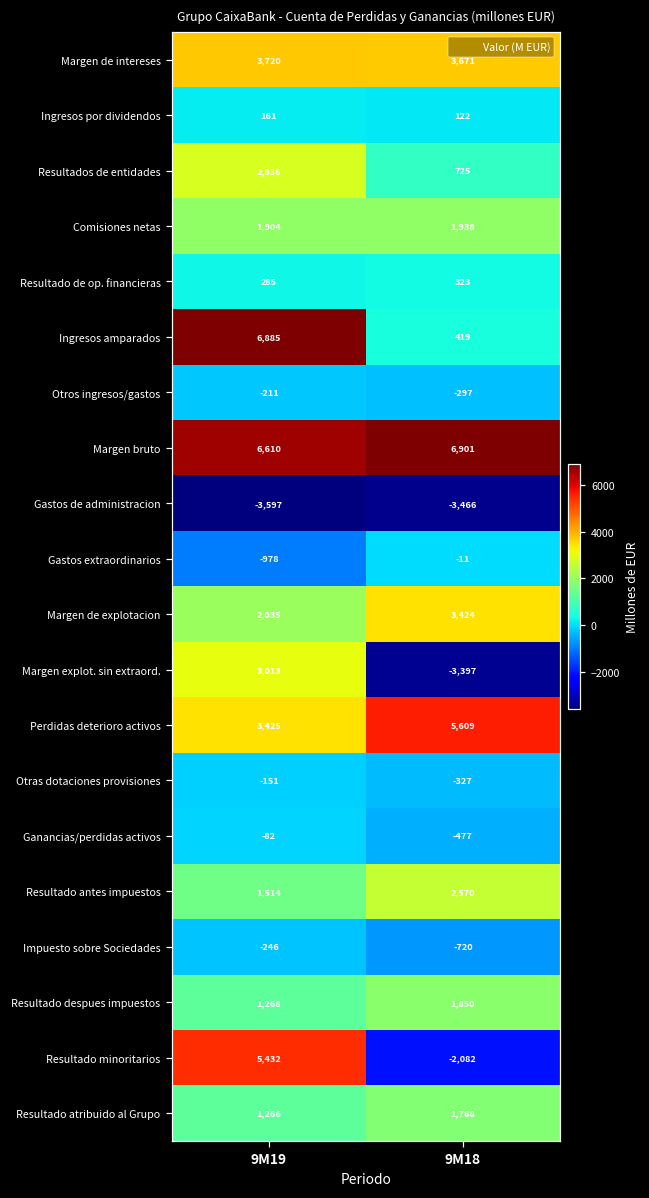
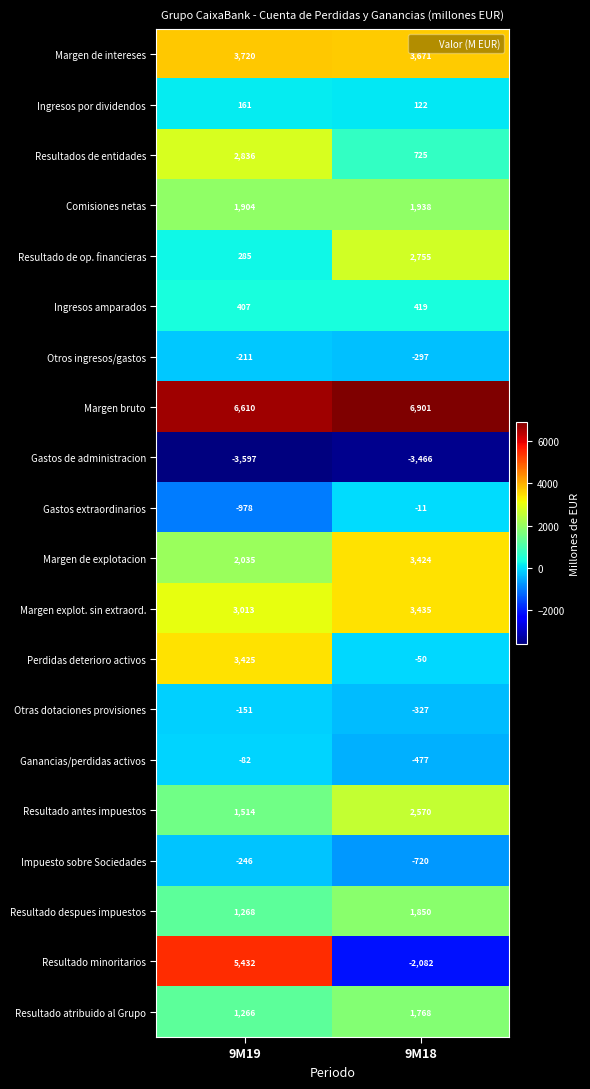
  {
    "Margen de intereses": {
      "9M19": "3,720"
    },
    "Ingresos por dividendos": {
      "9M19": "161",
      "9M18": "122"
    },
    "Resultados de entidades": {
      "9M19": "2,836",
      "9M18": "725"
    },
    "Comisiones netas": {
      "9M19": "1,904",
      "9M18": "1,938"
    },
    "Resultado de op. financieras": {
      "9M19": "285",
-     "9M18": "323"
+     "9M18": "2,755"
    },
    "Ingresos amparados": {
-     "9M19": "6,885",
+     "9M19": "407",
      "9M18": "419"
    },
    "Otros ingresos/gastos": {
      "9M19": "-211",
      "9M18": "-297"
    },
    "Margen bruto": {
      "9M19": "6,610",
      "9M18": "6,901"
    },
    "Gastos de administracion": {
      "9M19": "-3,597",
      "9M18": "-3,466"
    },
    "Gastos extraordinarios": {
      "9M19": "-978",
      "9M18": "-11"
    },
    "Margen de explotacion": {
      "9M19": "2,035",
      "9M18": "3,424"
    },
    "Margen explot. sin extraord.": {
      "9M19": "3,013",
-     "9M18": "-3,397"
+     "9M18": "3,435"
    },
    "Perdidas deterioro activos": {
      "9M19": "3,425",
-     "9M18": "5,609"
+     "9M18": "-50"
    },
    "Otras dotaciones provisiones": {
      "9M19": "-151",
      "9M18": "-327"
    },
    "Ganancias/perdidas activos": {
      "9M19": "-82",
      "9M18": "-477"
    },
    "Resultado antes impuestos": {
      "9M19": "1,514",
      "9M18": "2,570"
    },
    "Impuesto sobre Sociedades": {
      "9M19": "-246",
      "9M18": "-720"
    },
    "Resultado despues impuestos": {
      "9M19": "1,268",
      "9M18": "1,850"
    },
    "Resultado minoritarios": {
      "9M19": "5,432",
      "9M18": "-2,082"
    },
    "Resultado atribuido al Grupo": {
      "9M19": "1,266",
      "9M18": "1,768"
    }
  }
